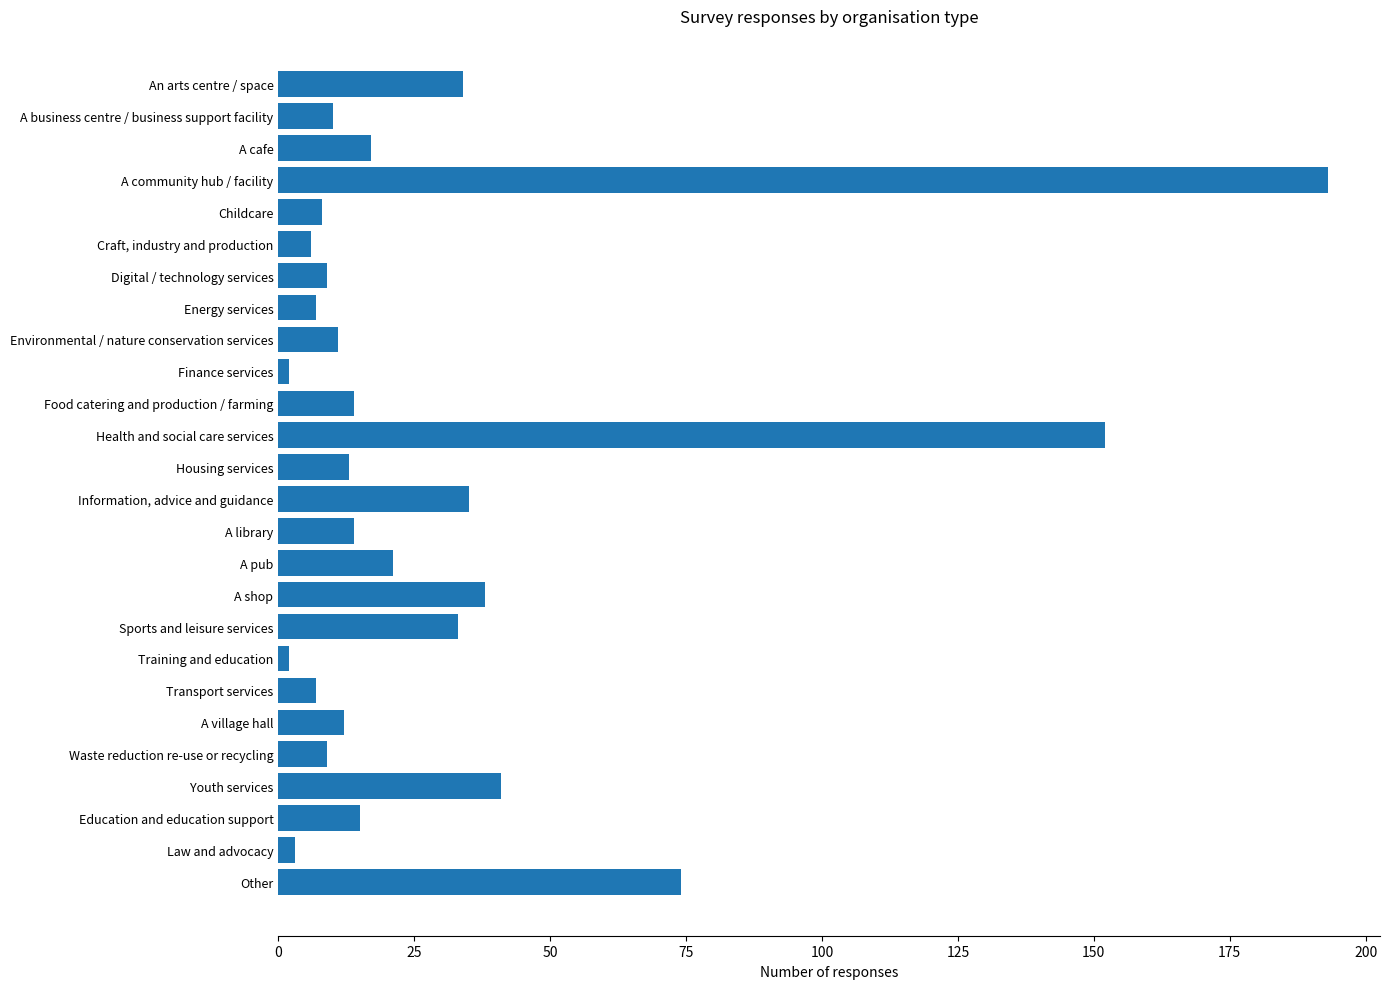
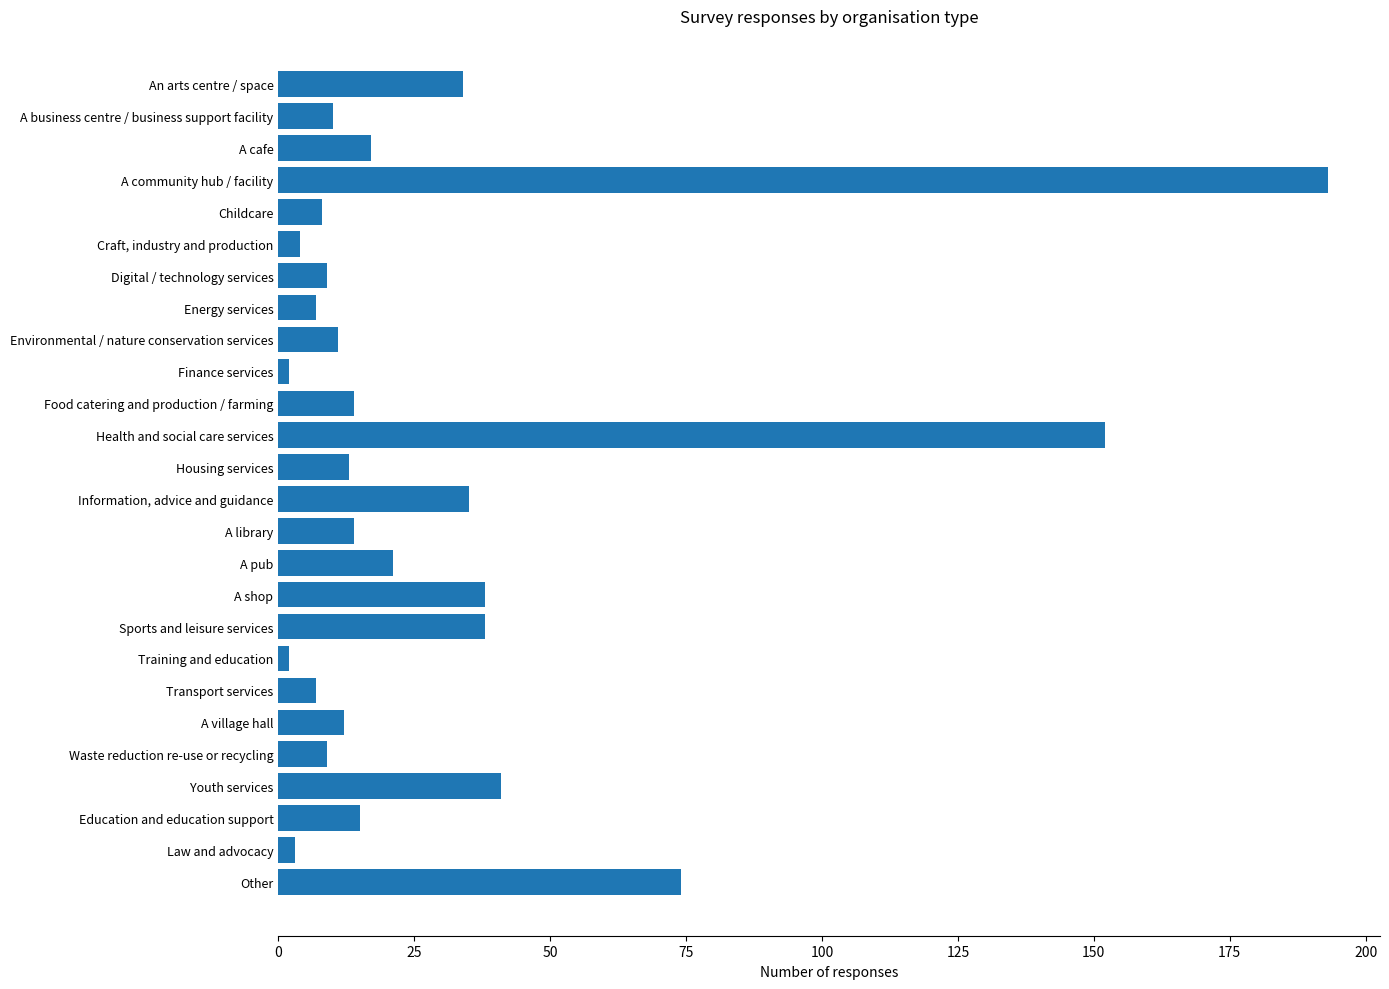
  {
    "An arts centre / space": 34,
    "A business centre / business support facility": 10,
    "A cafe": 17,
    "A community hub / facility": 193,
    "Childcare": 8,
-   "Craft, industry and production": 6,
+   "Craft, industry and production": 4,
    "Digital / technology services": 9,
    "Energy services": 7,
    "Environmental / nature conservation services": 11,
    "Finance services": 2,
    "Food catering and production / farming": 14,
    "Health and social care services": 152,
    "Housing services": 13,
    "Information, advice and guidance": 35,
    "A library": 14,
    "A pub": 21,
    "A shop": 38,
-   "Sports and leisure services": 33,
+   "Sports and leisure services": 38,
    "Training and education": 2,
    "Transport services": 7,
    "A village hall": 12,
    "Waste reduction re-use or recycling": 9,
    "Youth services": 41,
    "Education and education support": 15,
    "Law and advocacy": 3,
    "Other": 74
  }
